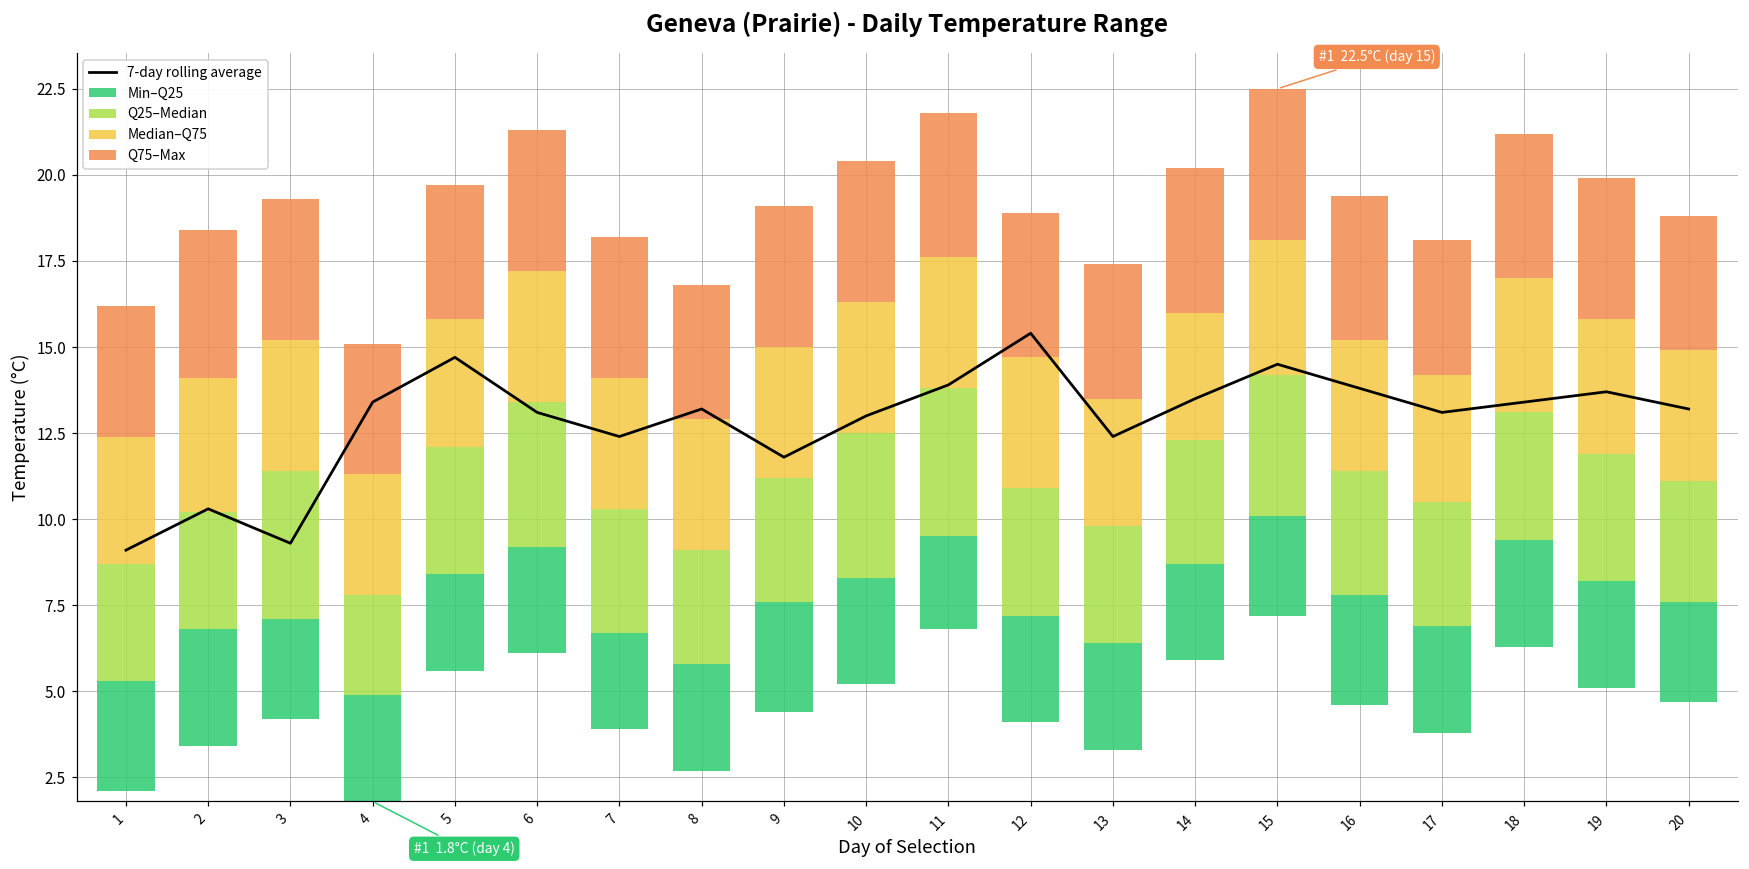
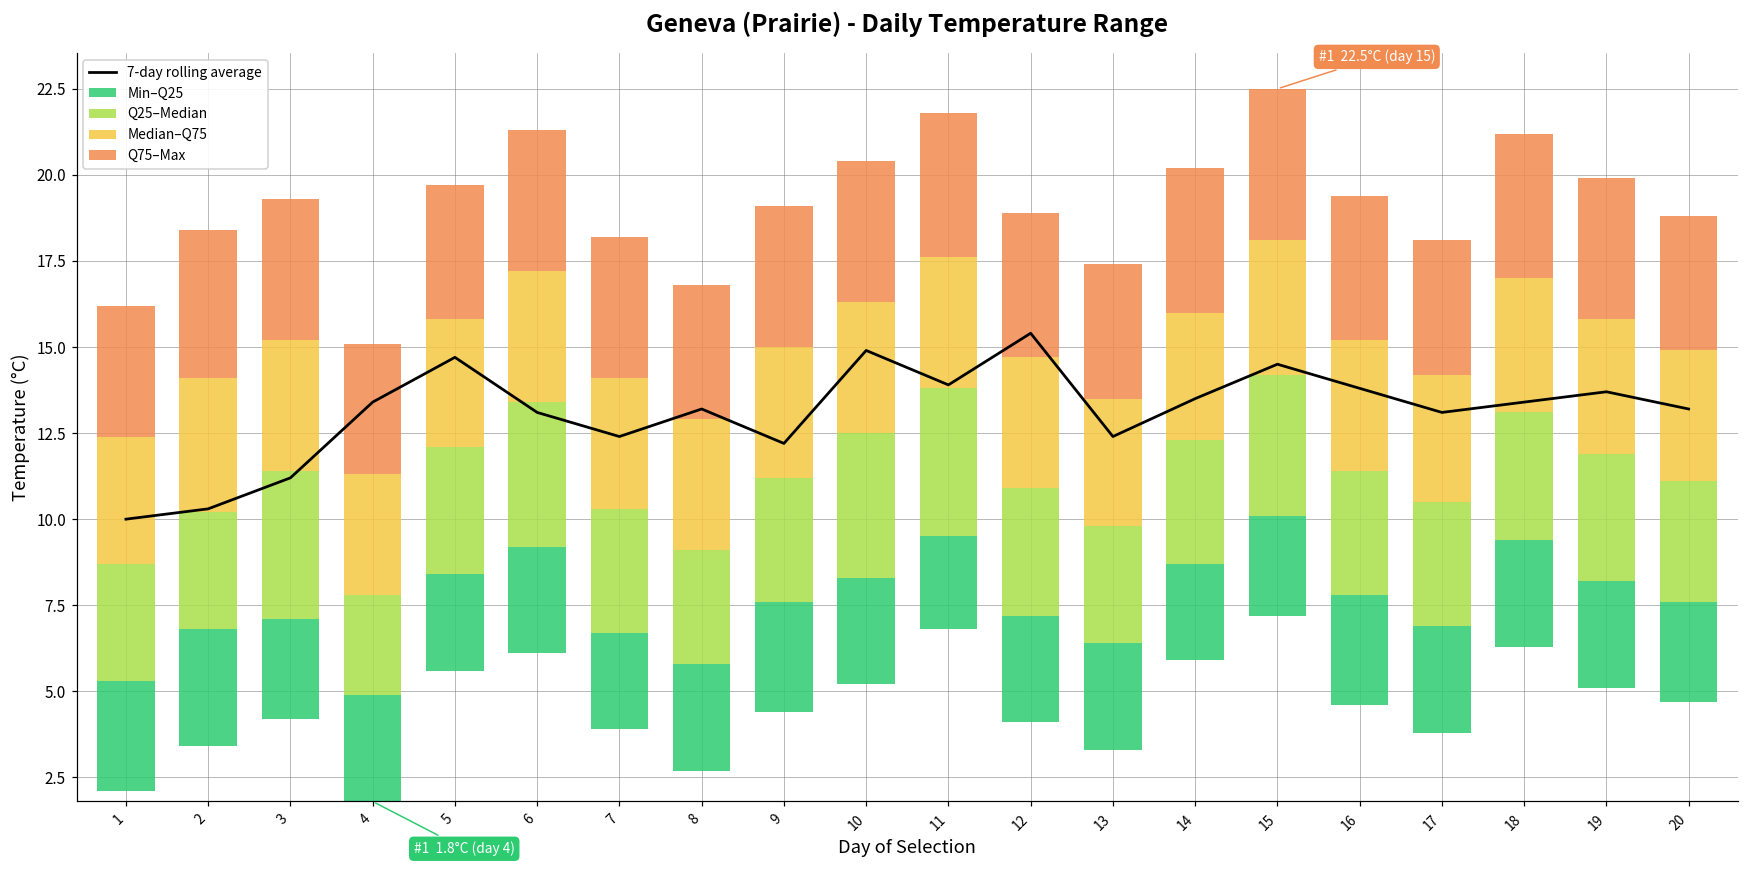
  {
    "7-day rolling average": {
-     "1": 9.1,
+     "1": 10.0,
      "2": 10.3,
-     "3": 9.3,
+     "3": 11.2,
      "4": 13.4,
      "5": 14.7,
      "6": 13.1,
      "7": 12.4,
      "8": 13.2,
-     "9": 11.8,
-     "10": 13.0,
+     "9": 12.2,
+     "10": 14.9,
      "11": 13.9,
      "12": 15.4,
      "13": 12.4,
      "14": 13.5,
      "15": 14.5,
      "16": 13.8,
      "17": 13.1,
      "18": 13.4,
      "19": 13.7,
      "20": 13.2
    }
  }
